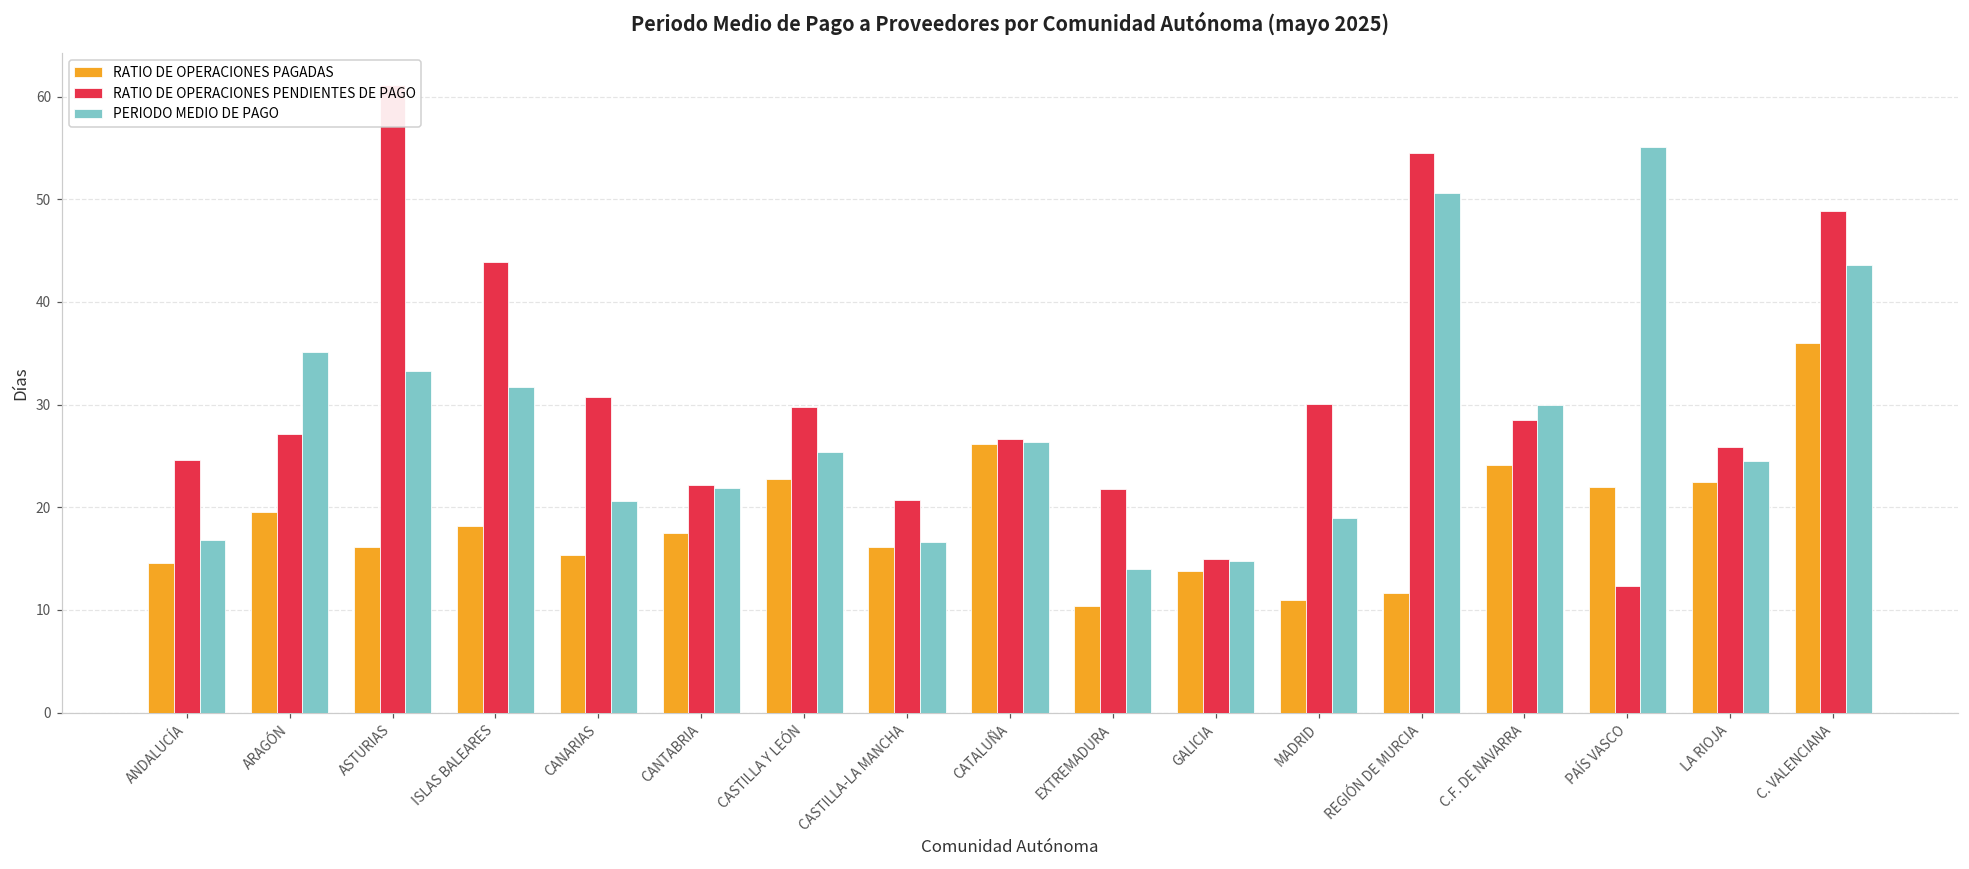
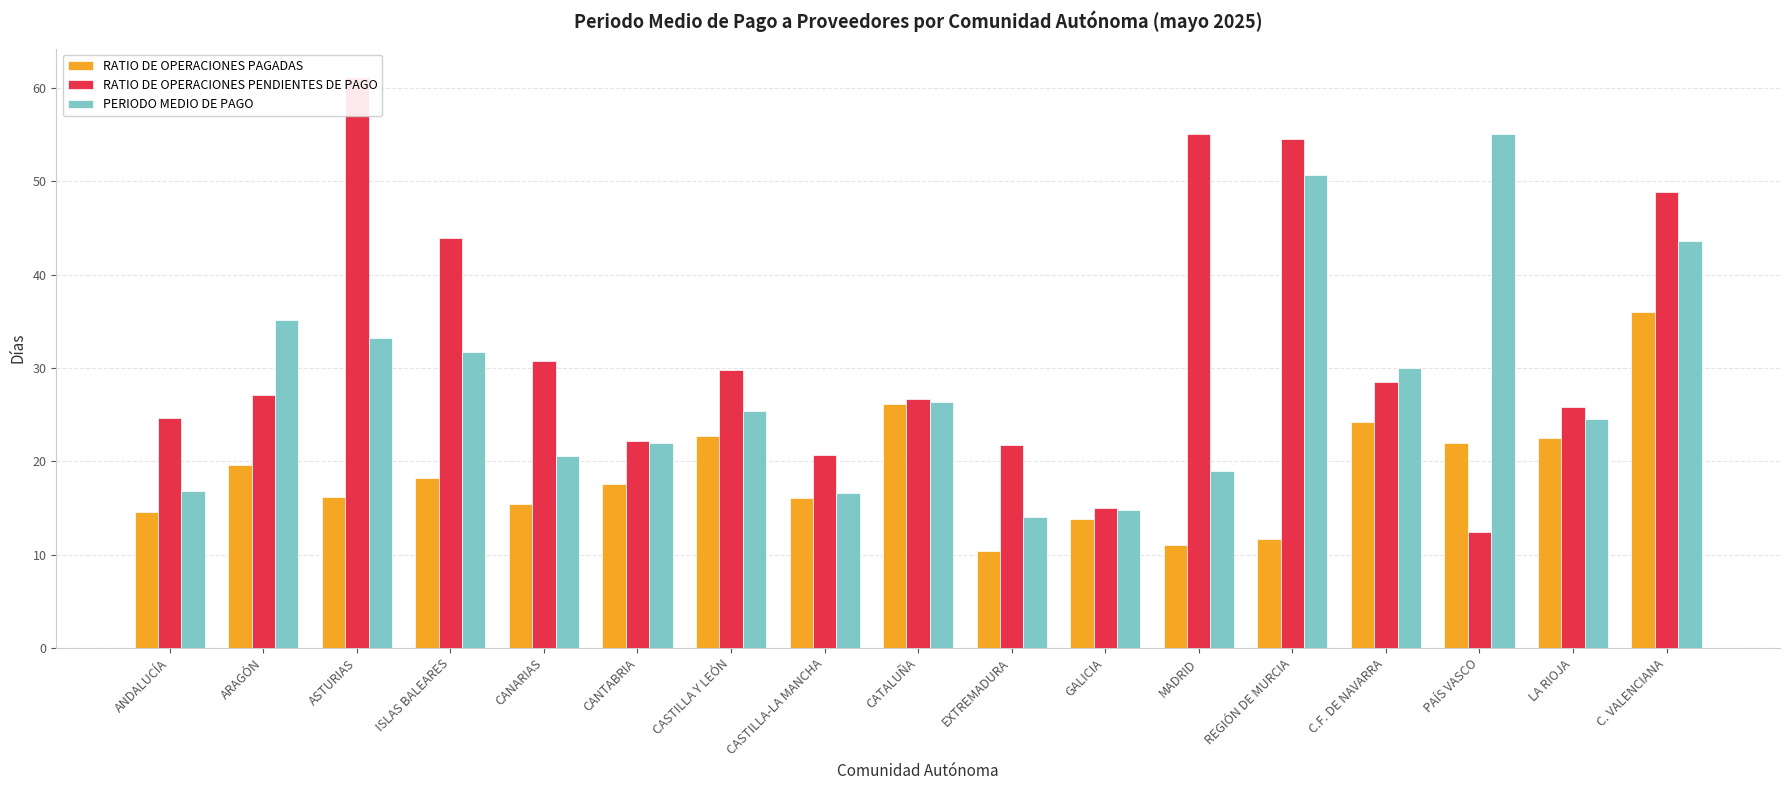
  {
    "RATIO DE OPERACIONES PAGADAS": {
      "ANDALUCÍA": 15,
      "ARAGÓN": 20,
      "ASTURIAS": 16,
      "ISLAS BALEARES": 18,
      "CANARIAS": 15,
      "CANTABRIA": 18,
      "CASTILLA Y LEÓN": 23,
      "CASTILLA-LA MANCHA": 16,
      "CATALUÑA": 26,
      "EXTREMADURA": 10,
      "GALICIA": 14,
      "MADRID": 11,
      "REGIÓN DE MURCIA": 12,
      "C.F. DE NAVARRA": 24,
      "PAÍS VASCO": 22,
      "LA RIOJA": 22,
      "C. VALENCIANA": 36
    },
    "RATIO DE OPERACIONES PENDIENTES DE PAGO": {
      "ANDALUCÍA": 25,
      "ARAGÓN": 27,
      "ISLAS BALEARES": 44,
      "CANARIAS": 31,
      "CANTABRIA": 22,
      "CASTILLA Y LEÓN": 30,
      "CASTILLA-LA MANCHA": 21,
      "CATALUÑA": 27,
      "EXTREMADURA": 22,
      "GALICIA": 15,
-     "MADRID": 30,
+     "MADRID": 55,
      "REGIÓN DE MURCIA": 54,
      "C.F. DE NAVARRA": 28,
      "PAÍS VASCO": 12,
      "LA RIOJA": 26,
      "C. VALENCIANA": 49
    },
    "PERIODO MEDIO DE PAGO": {
      "ANDALUCÍA": 17,
      "ARAGÓN": 35,
      "ASTURIAS": 33,
      "ISLAS BALEARES": 32,
      "CANARIAS": 21,
      "CANTABRIA": 22,
      "CASTILLA Y LEÓN": 25,
      "CASTILLA-LA MANCHA": 17,
      "CATALUÑA": 26,
      "EXTREMADURA": 14,
      "GALICIA": 15,
      "MADRID": 19,
      "REGIÓN DE MURCIA": 51,
      "C.F. DE NAVARRA": 30,
      "PAÍS VASCO": 55,
      "LA RIOJA": 25,
      "C. VALENCIANA": 44
    }
  }
